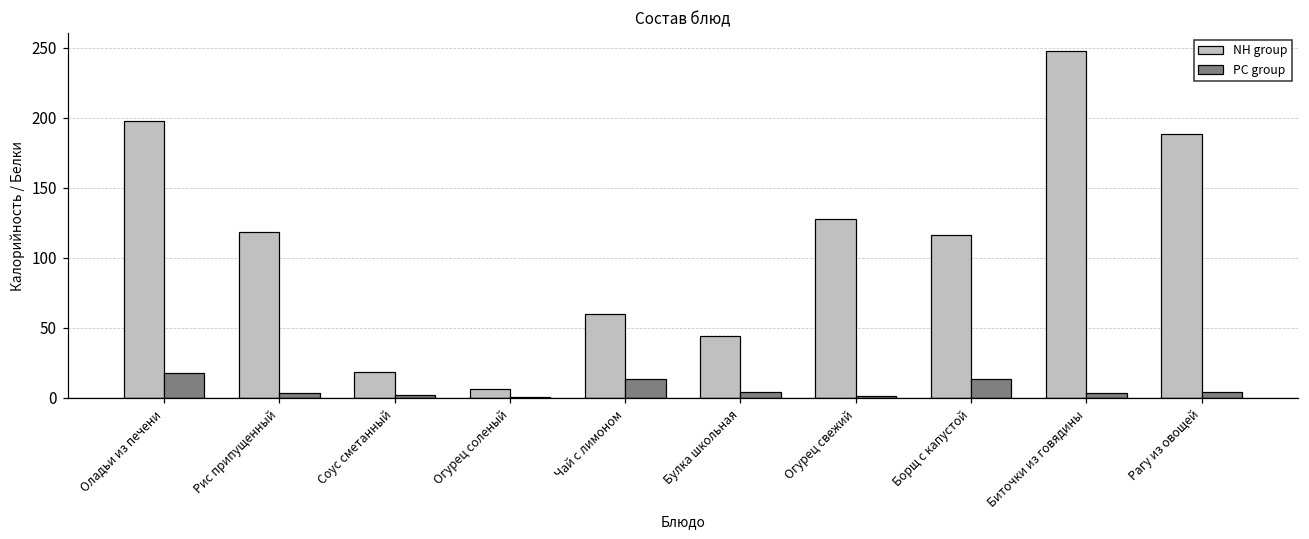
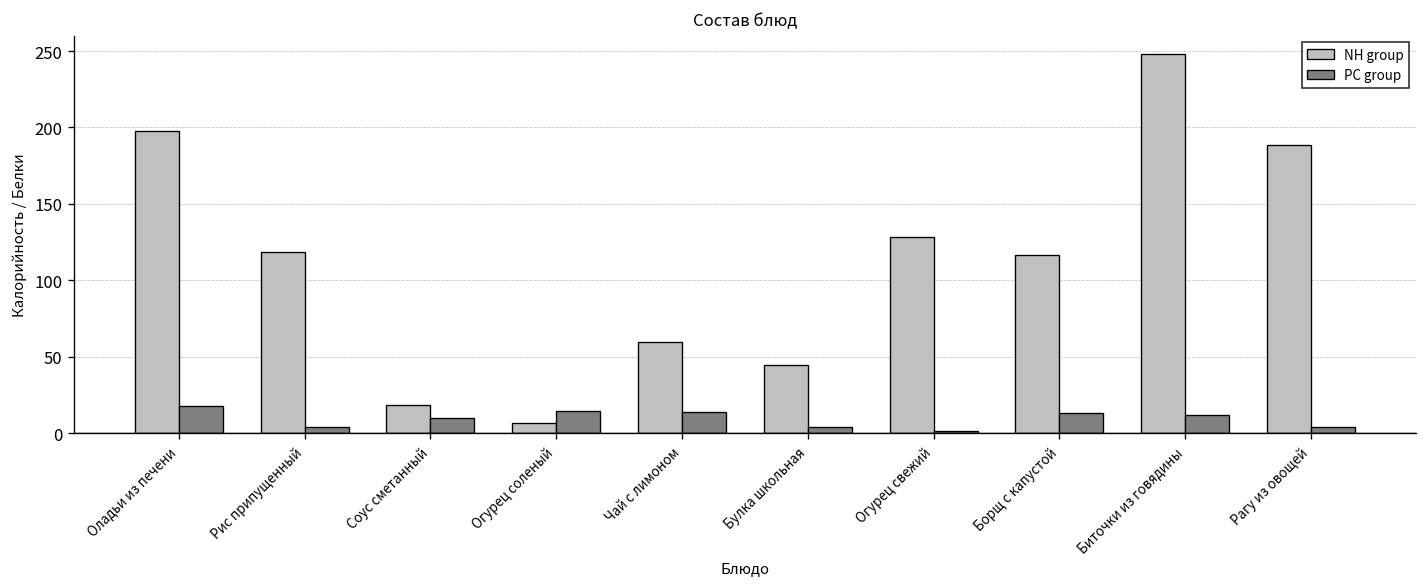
  {
    "NH group": {
      "Оладьи из печени": 198,
      "Рис припущенный": 118,
      "Соус сметанный": 18,
      "Огурец соленый": 7,
      "Чай с лимоном": 60,
      "Булка школьная": 44,
      "Огурец свежий": 128,
      "Борщ с капустой": 116,
      "Биточки из говядины": 248,
      "Рагу из овощей": 189
    },
    "PC group": {
      "Оладьи из печени": 18,
      "Рис припущенный": 4,
-     "Соус сметанный": 2,
-     "Огурец соленый": 0,
+     "Соус сметанный": 10,
+     "Огурец соленый": 15,
      "Чай с лимоном": 14,
      "Булка школьная": 4,
      "Борщ с капустой": 13,
-     "Биточки из говядины": 3,
+     "Биточки из говядины": 12,
      "Рагу из овощей": 4
    }
  }
